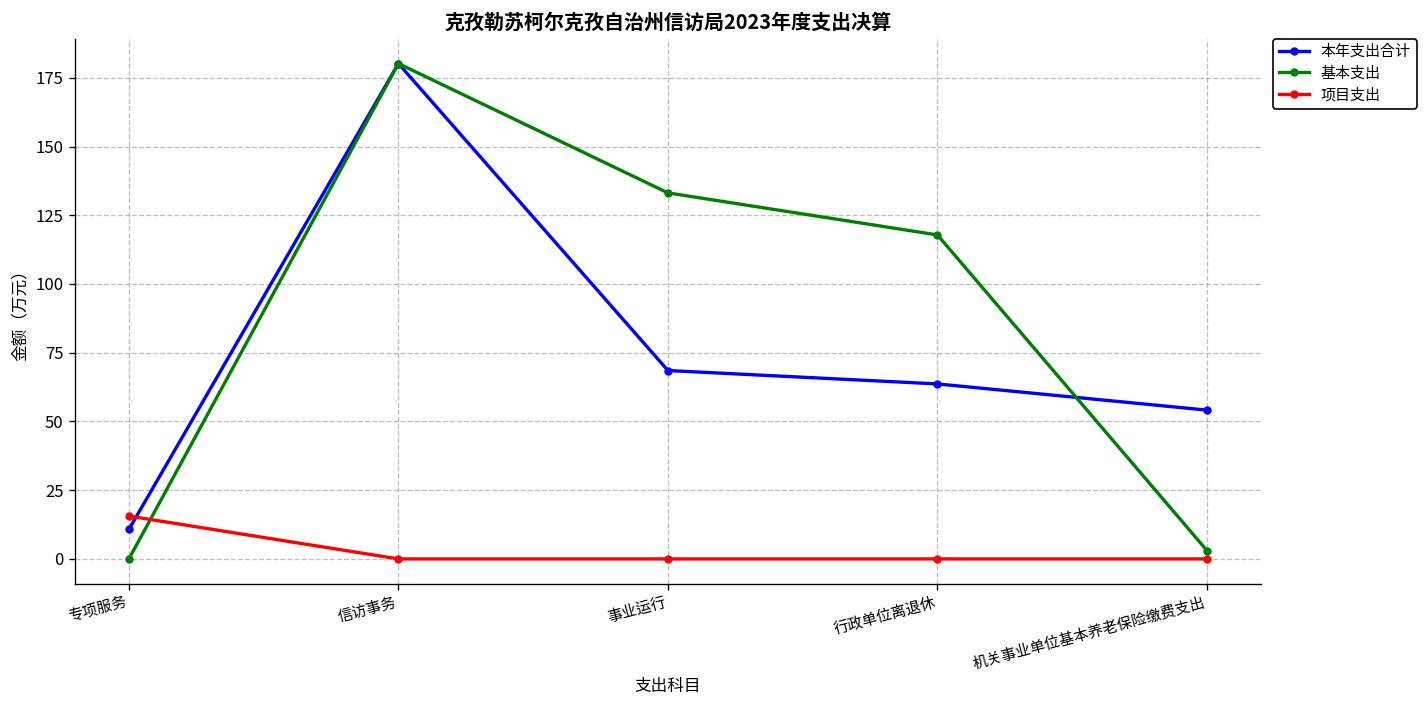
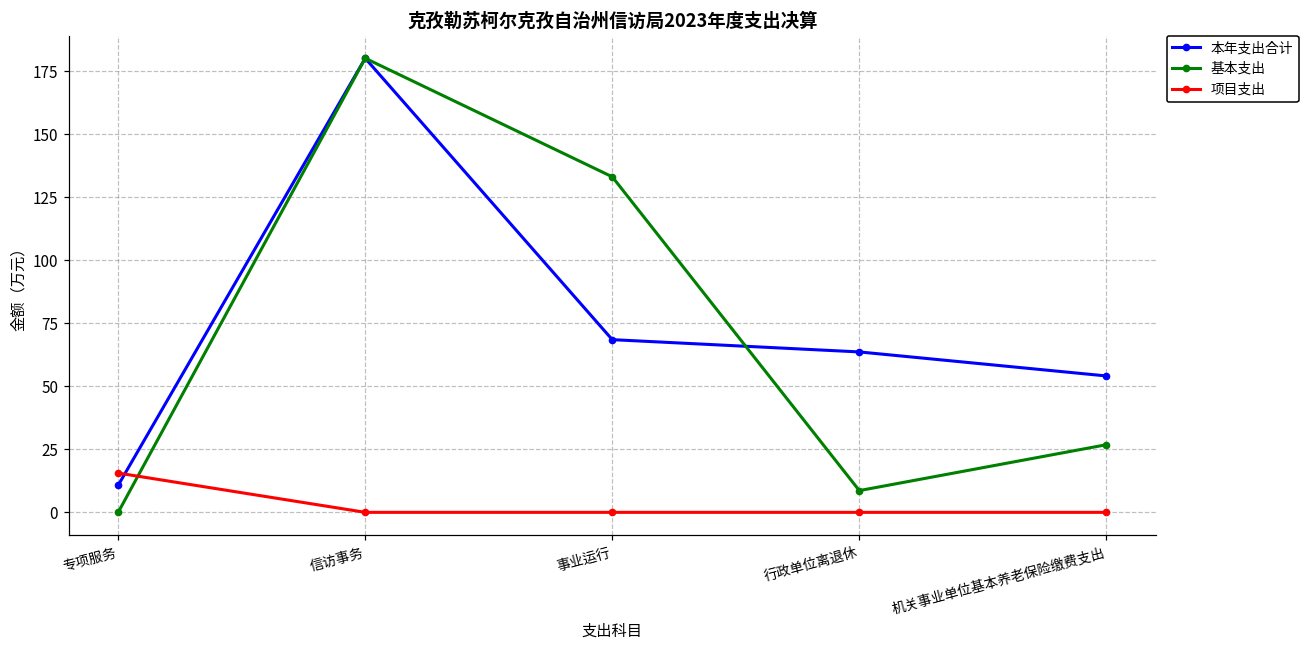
  {
    "本年支出合计": {
      "专项服务": 11,
      "事业运行": 69,
      "行政单位离退休": 64,
      "机关事业单位基本养老保险缴费支出": 54
    },
    "基本支出": {
      "专项服务": 0,
      "事业运行": 133,
-     "行政单位离退休": 118,
-     "机关事业单位基本养老保险缴费支出": 3
+     "行政单位离退休": 9,
+     "机关事业单位基本养老保险缴费支出": 27
    },
    "项目支出": {
      "专项服务": 16,
      "信访事务": 0,
      "事业运行": 0,
      "行政单位离退休": 0,
      "机关事业单位基本养老保险缴费支出": 0
    }
  }
